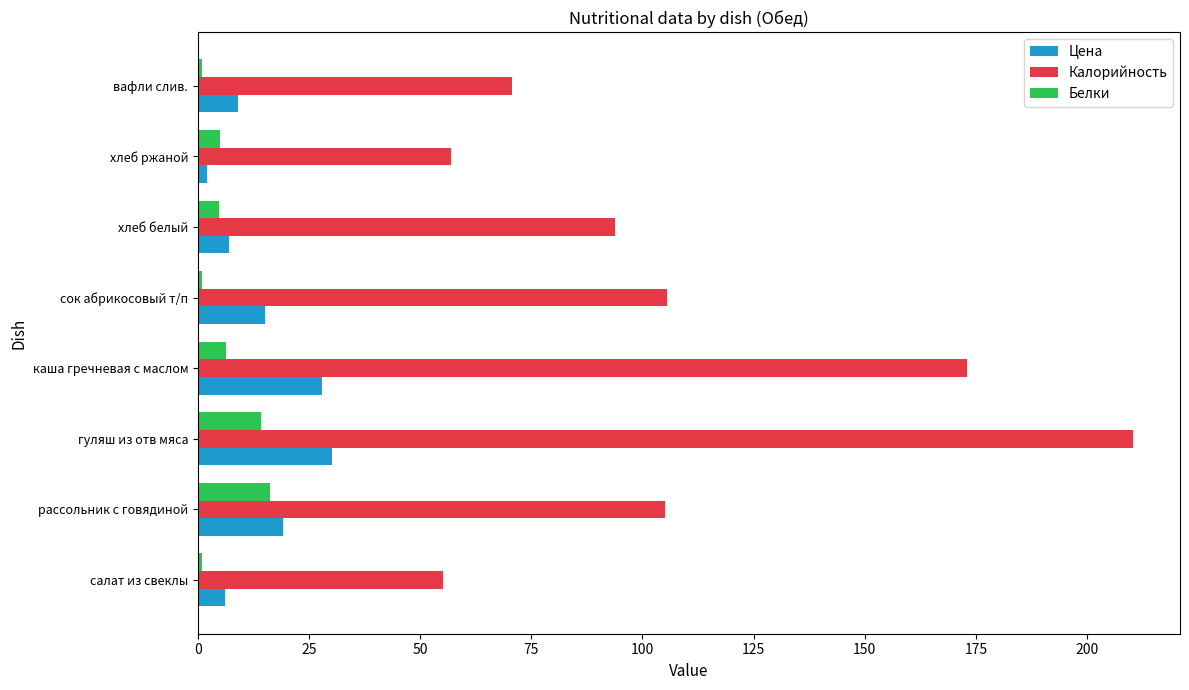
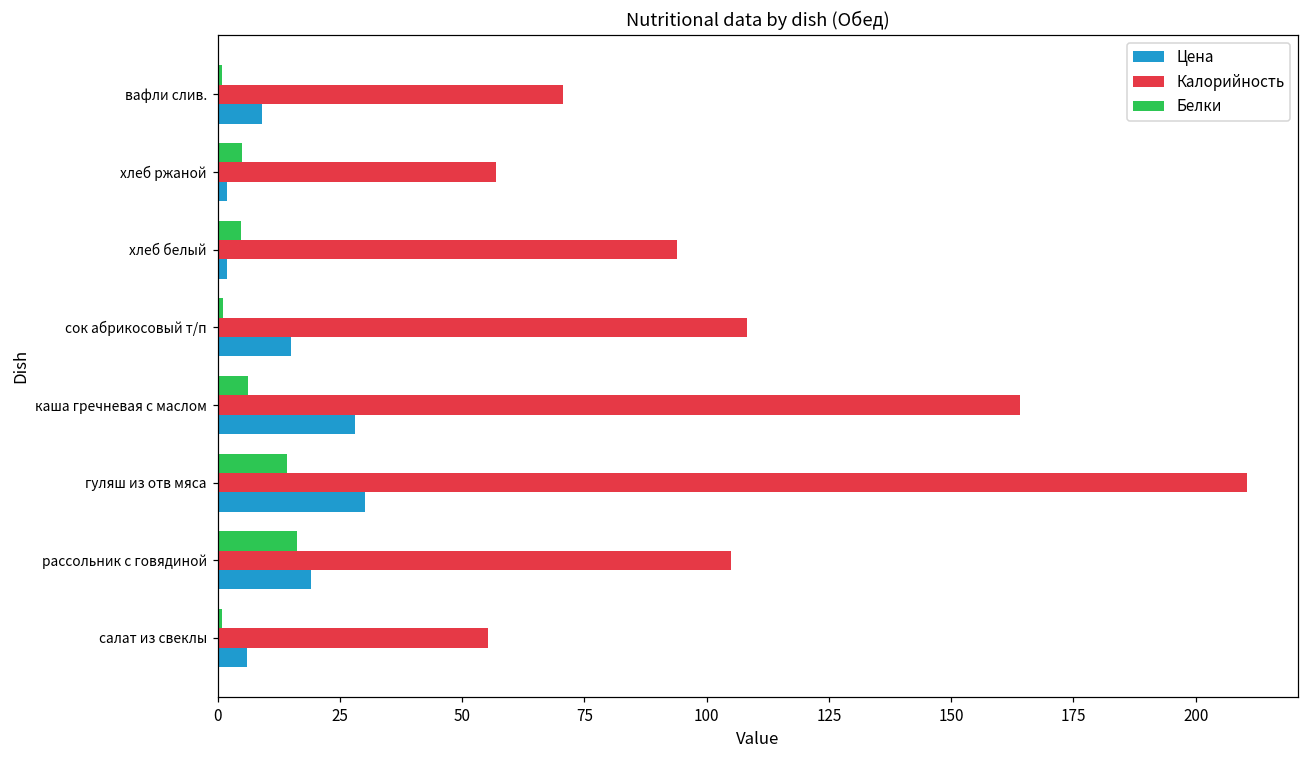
  {
    "Цена": {
      "вафли слив.": 9,
      "хлеб ржаной": 2,
-     "хлеб белый": 7,
+     "хлеб белый": 2,
      "сок абрикосовый т/п": 15,
      "каша гречневая с маслом": 28,
      "гуляш из отв мяса": 30,
      "рассольник с говядиной": 19,
      "салат из свеклы": 6
    },
    "Калорийность": {
      "вафли слив.": 71,
      "хлеб ржаной": 57,
      "хлеб белый": 94,
-     "сок абрикосовый т/п": 106,
-     "каша гречневая с маслом": 173,
+     "сок абрикосовый т/п": 108,
+     "каша гречневая с маслом": 164,
      "гуляш из отв мяса": 210,
      "рассольник с говядиной": 105,
      "салат из свеклы": 55
    },
    "Белки": {
      "вафли слив.": 1,
      "хлеб ржаной": 5,
      "хлеб белый": 5,
      "сок абрикосовый т/п": 1,
      "каша гречневая с маслом": 6,
      "гуляш из отв мяса": 14,
      "рассольник с говядиной": 16,
      "салат из свеклы": 1
    }
  }
